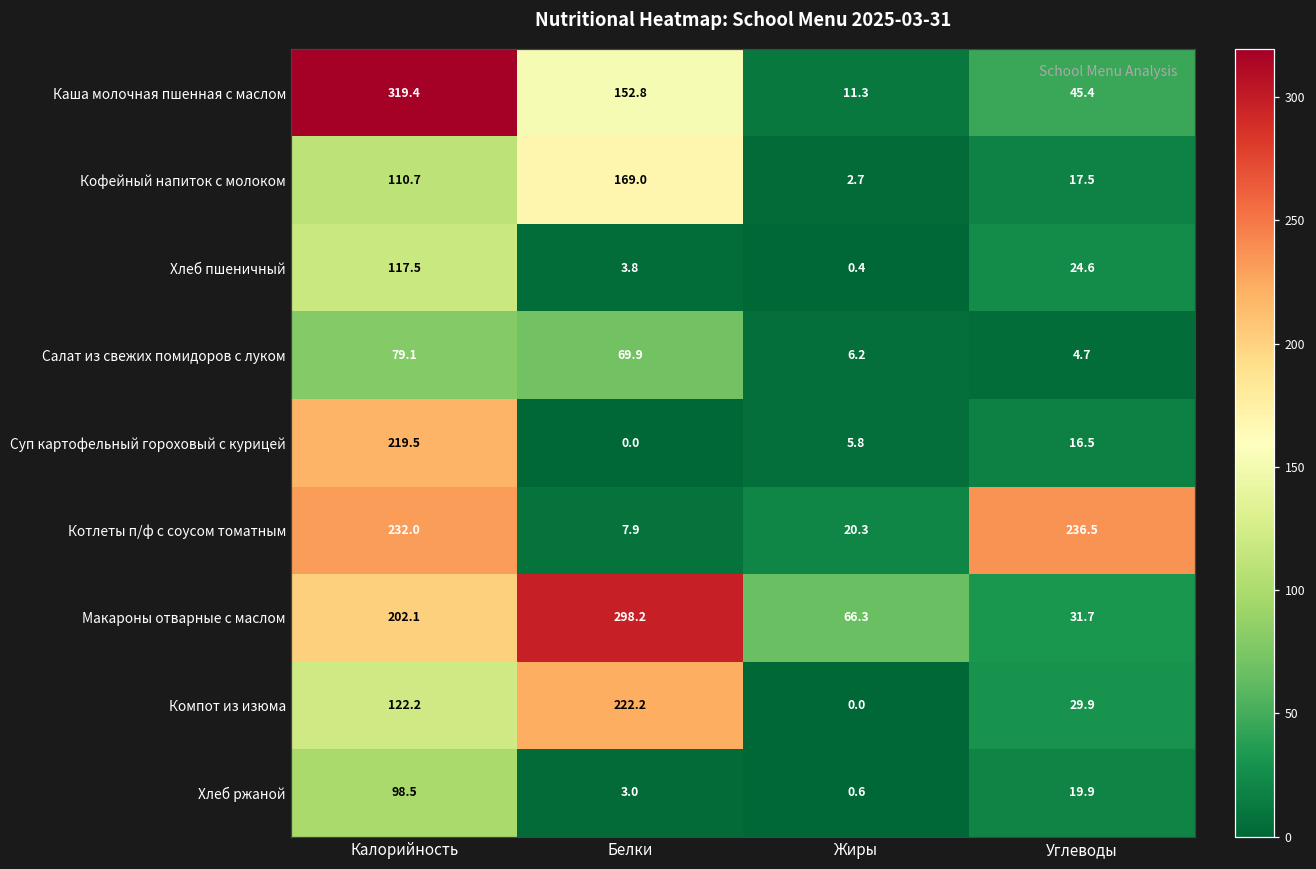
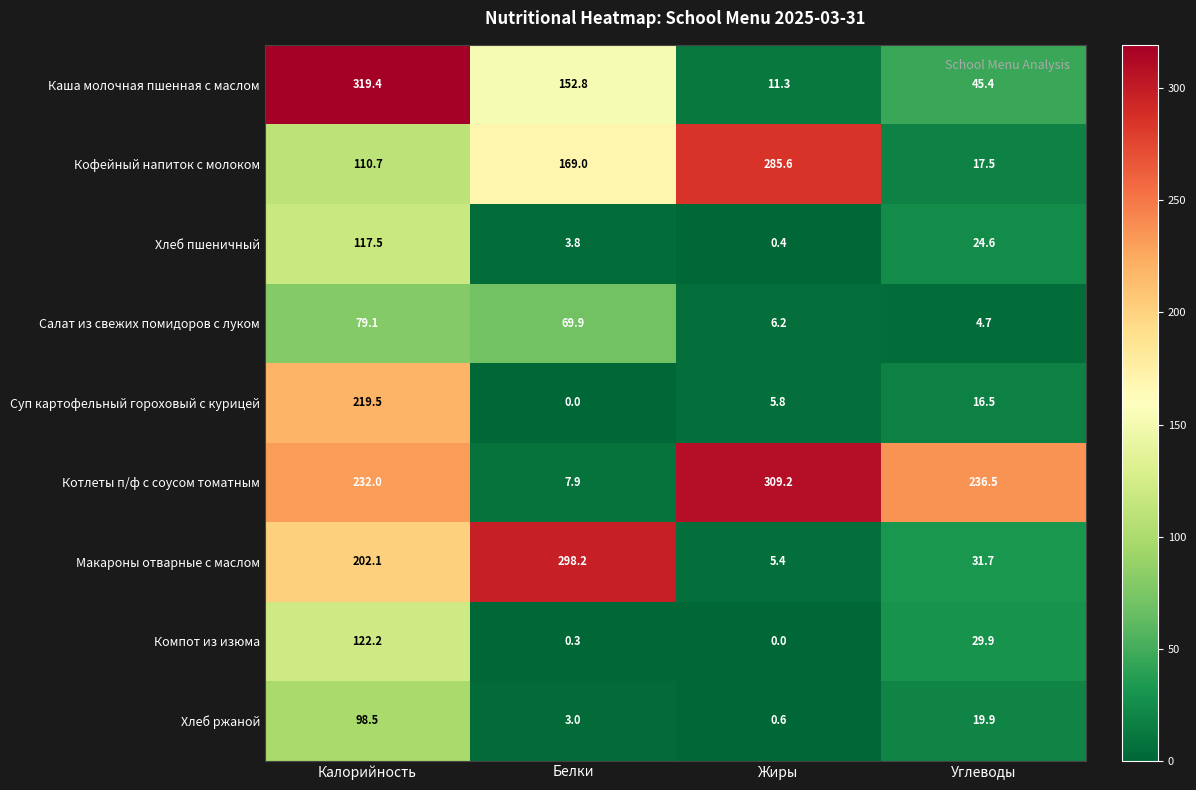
  {
    "Каша молочная пшенная с маслом": {
      "Калорийность": 319.4,
      "Белки": 152.8,
      "Жиры": 11.3
    },
    "Кофейный напиток с молоком": {
      "Калорийность": 110.7,
      "Белки": 169.0,
-     "Жиры": 2.7,
+     "Жиры": 285.6,
      "Углеводы": 17.5
    },
    "Хлеб пшеничный": {
      "Калорийность": 117.5,
      "Белки": 3.8,
      "Жиры": 0.4,
      "Углеводы": 24.6
    },
    "Салат из свежих помидоров с луком": {
      "Калорийность": 79.1,
      "Белки": 69.9,
      "Жиры": 6.2,
      "Углеводы": 4.7
    },
    "Суп картофельный гороховый с курицей": {
      "Калорийность": 219.5,
      "Белки": 0.0,
      "Жиры": 5.8,
      "Углеводы": 16.5
    },
    "Котлеты п/ф с соусом томатным": {
      "Калорийность": 232.0,
      "Белки": 7.9,
-     "Жиры": 20.3,
+     "Жиры": 309.2,
      "Углеводы": 236.5
    },
    "Макароны отварные с маслом": {
      "Калорийность": 202.1,
      "Белки": 298.2,
-     "Жиры": 66.3,
+     "Жиры": 5.4,
      "Углеводы": 31.7
    },
    "Компот из изюма": {
      "Калорийность": 122.2,
-     "Белки": 222.2,
+     "Белки": 0.3,
      "Жиры": 0.0,
      "Углеводы": 29.9
    },
    "Хлеб ржаной": {
      "Калорийность": 98.5,
      "Белки": 3.0,
      "Жиры": 0.6,
      "Углеводы": 19.9
    }
  }
